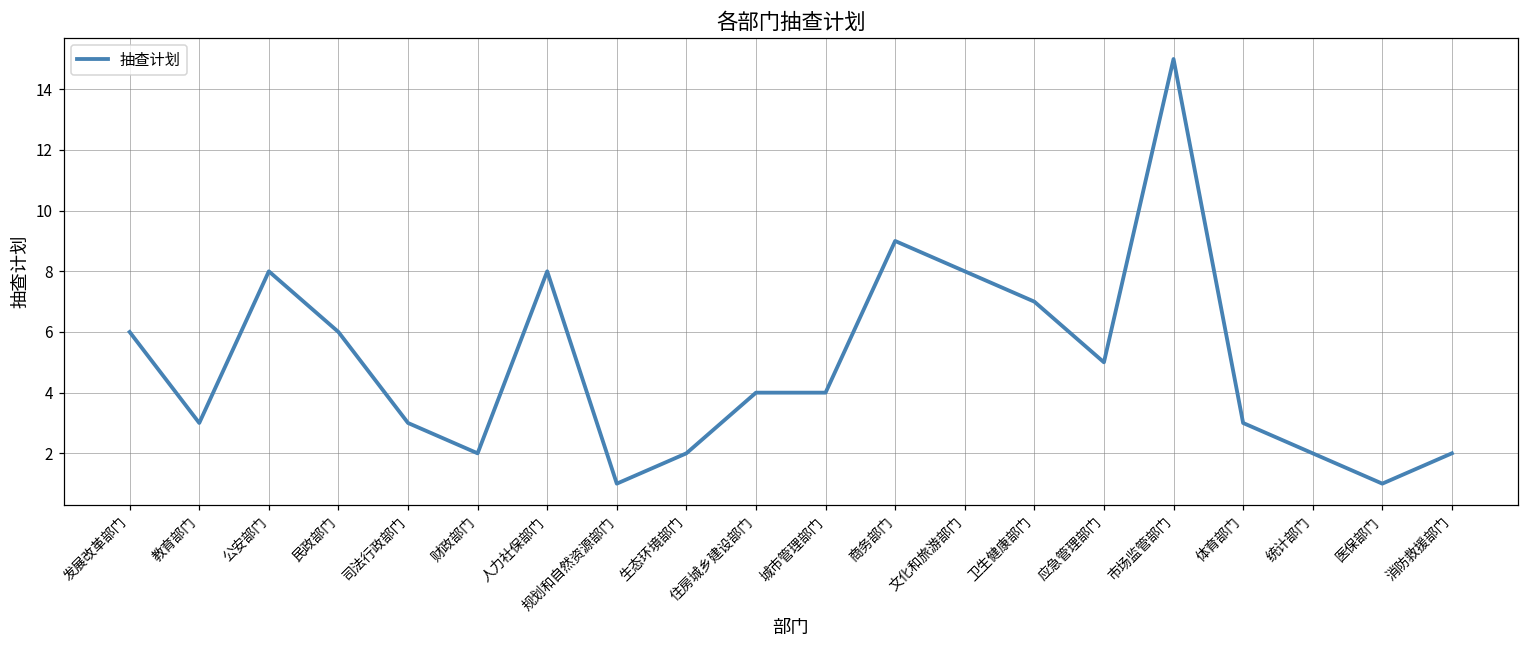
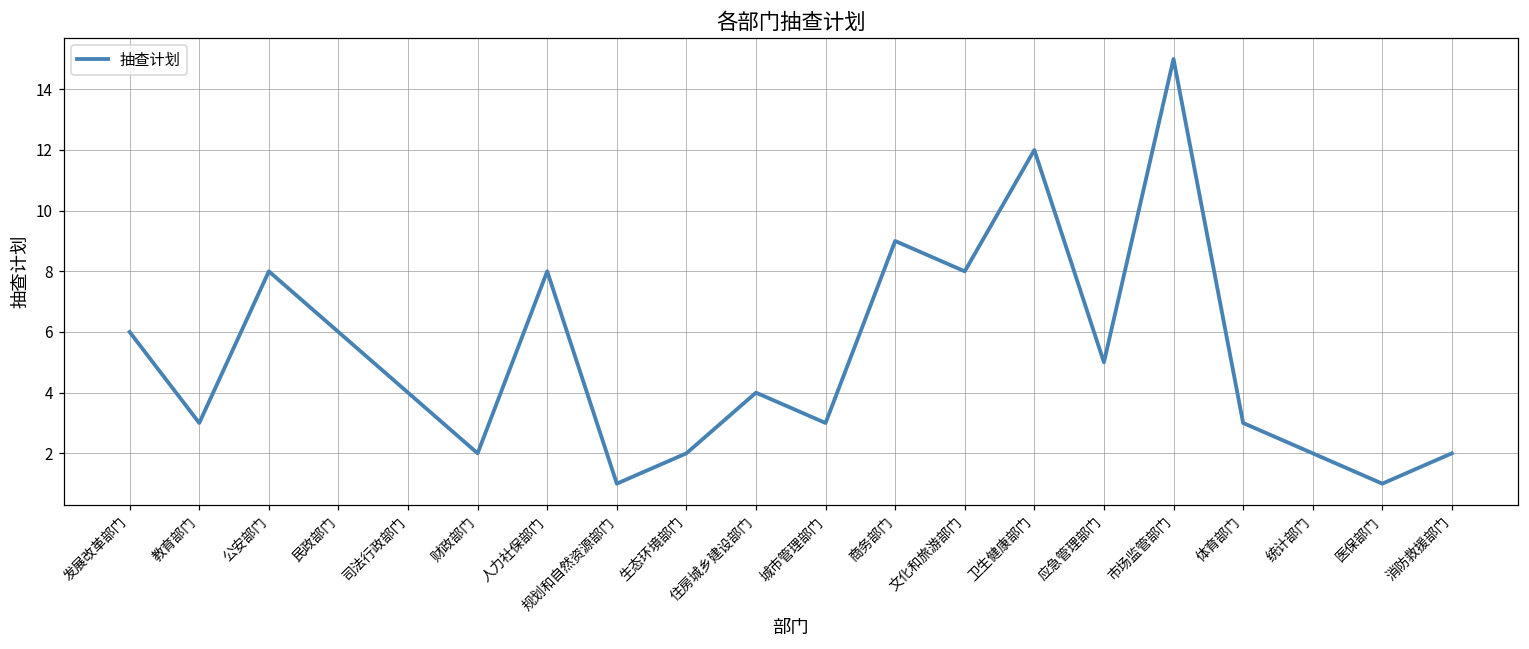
  {
    "发展改革部门": 6,
    "教育部门": 3,
    "公安部门": 8,
    "民政部门": 6,
-   "司法行政部门": 3,
+   "司法行政部门": 4,
    "财政部门": 2,
    "人力社保部门": 8,
    "规划和自然资源部门": 1,
    "生态环境部门": 2,
    "住房城乡建设部门": 4,
-   "城市管理部门": 4,
+   "城市管理部门": 3,
    "商务部门": 9,
    "文化和旅游部门": 8,
-   "卫生健康部门": 7,
+   "卫生健康部门": 12,
    "应急管理部门": 5,
    "市场监管部门": 15,
    "体育部门": 3,
    "统计部门": 2,
    "医保部门": 1,
    "消防救援部门": 2
  }
